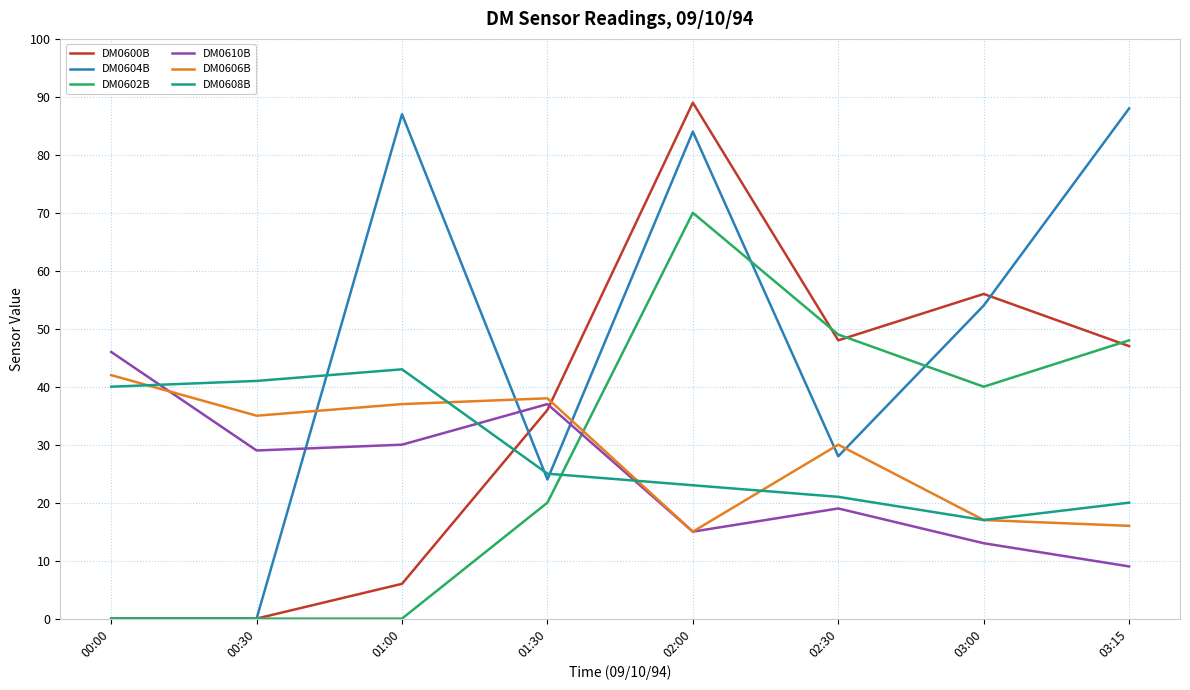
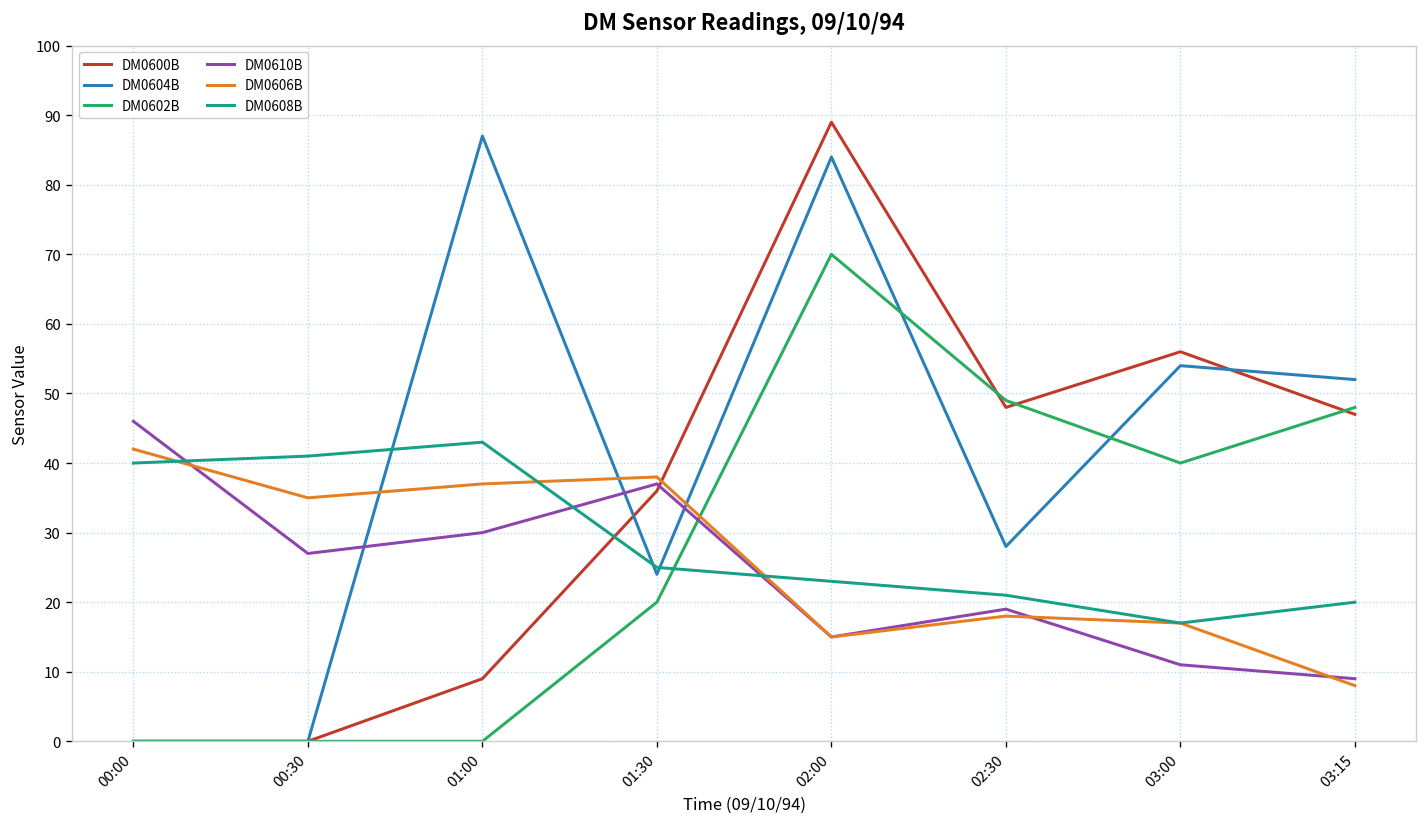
  {
    "DM0600B": {
-     "01:00": 6,
+     "01:00": 9,
      "01:30": 36,
      "02:00": 89,
      "02:30": 48,
      "03:00": 56,
      "03:15": 47
    },
    "DM0604B": {
      "01:00": 87,
      "01:30": 24,
      "02:00": 84,
      "02:30": 28,
      "03:00": 54,
-     "03:15": 88
+     "03:15": 52
    },
    "DM0610B": {
      "00:00": 46,
-     "00:30": 29,
+     "00:30": 27,
      "01:00": 30,
      "01:30": 37,
      "02:30": 19,
-     "03:00": 13,
+     "03:00": 11,
      "03:15": 9
    },
    "DM0606B": {
      "00:00": 42,
      "00:30": 35,
      "01:00": 37,
      "01:30": 38,
-     "02:30": 30,
-     "03:15": 16
+     "02:30": 18,
+     "03:15": 8
    }
  }
